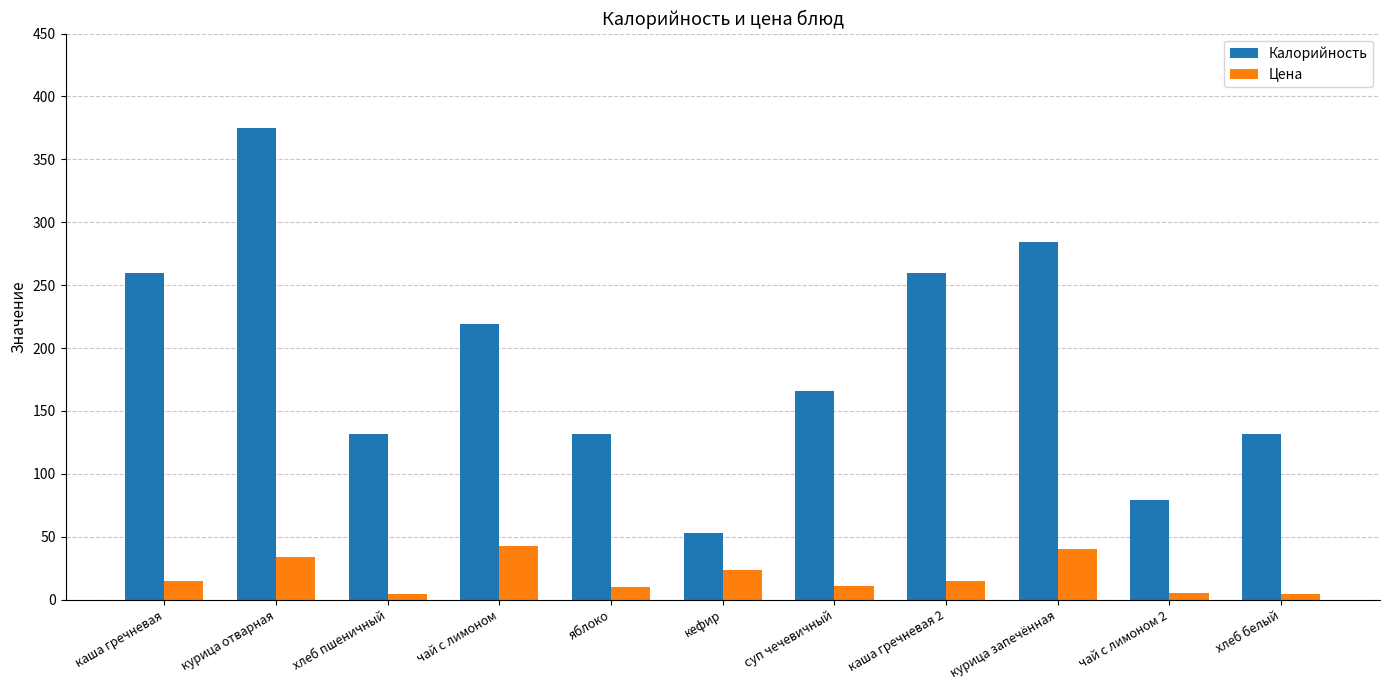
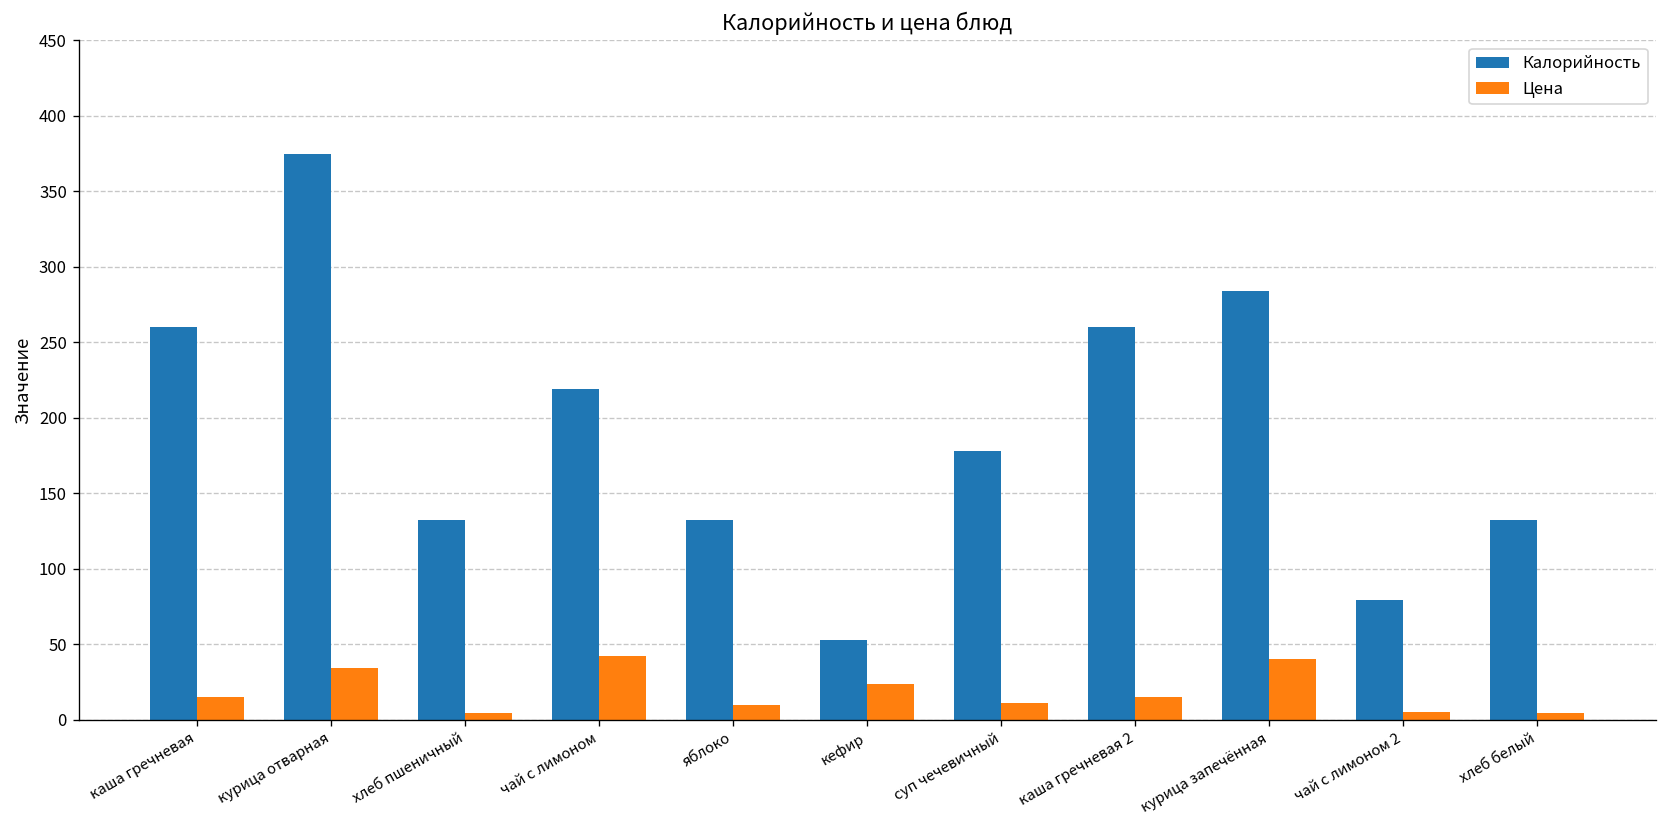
  {
    "Калорийность": {
      "каша гречневая": 260,
      "курица отварная": 375,
      "хлеб пшеничный": 132,
      "чай с лимоном": 219,
      "яблоко": 132,
      "кефир": 53,
-     "суп чечевичный": 166,
+     "суп чечевичный": 178,
      "каша гречневая 2": 260,
      "курица запечённая": 284,
      "чай с лимоном 2": 79,
      "хлеб белый": 132
    },
    "Цена": {
      "каша гречневая": 15,
      "курица отварная": 34,
      "хлеб пшеничный": 4,
      "чай с лимоном": 42,
      "яблоко": 10,
      "кефир": 24,
      "суп чечевичный": 11,
      "каша гречневая 2": 15,
      "курица запечённая": 40,
      "чай с лимоном 2": 5,
      "хлеб белый": 4
    }
  }
